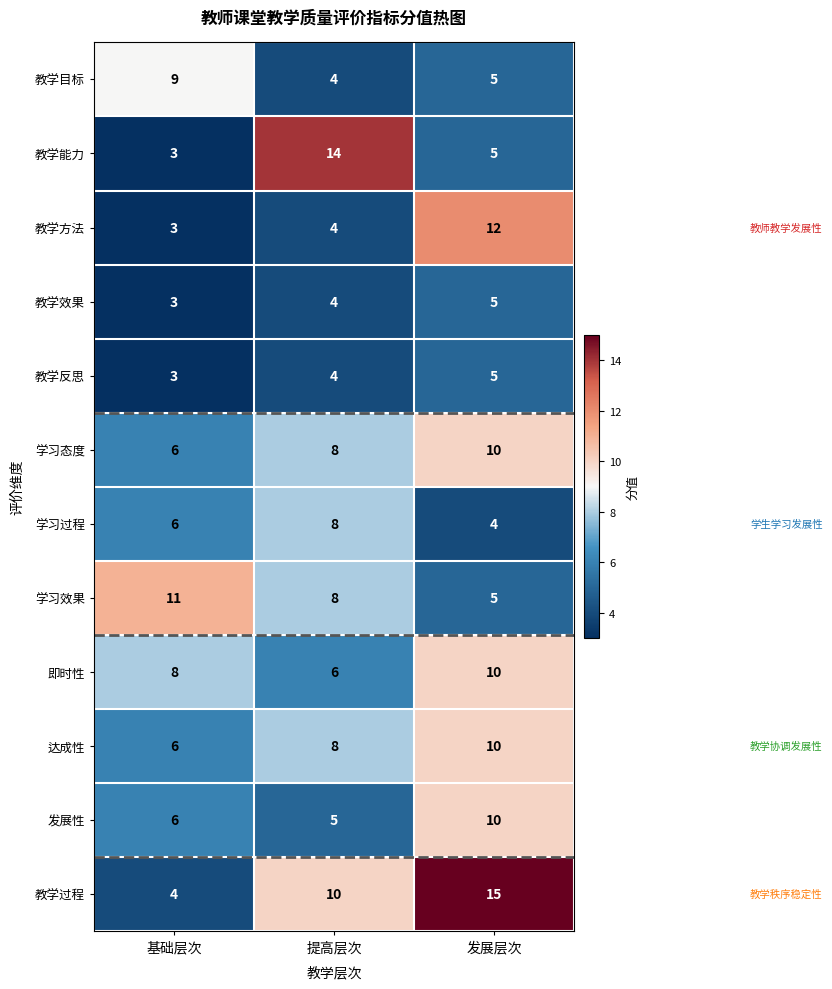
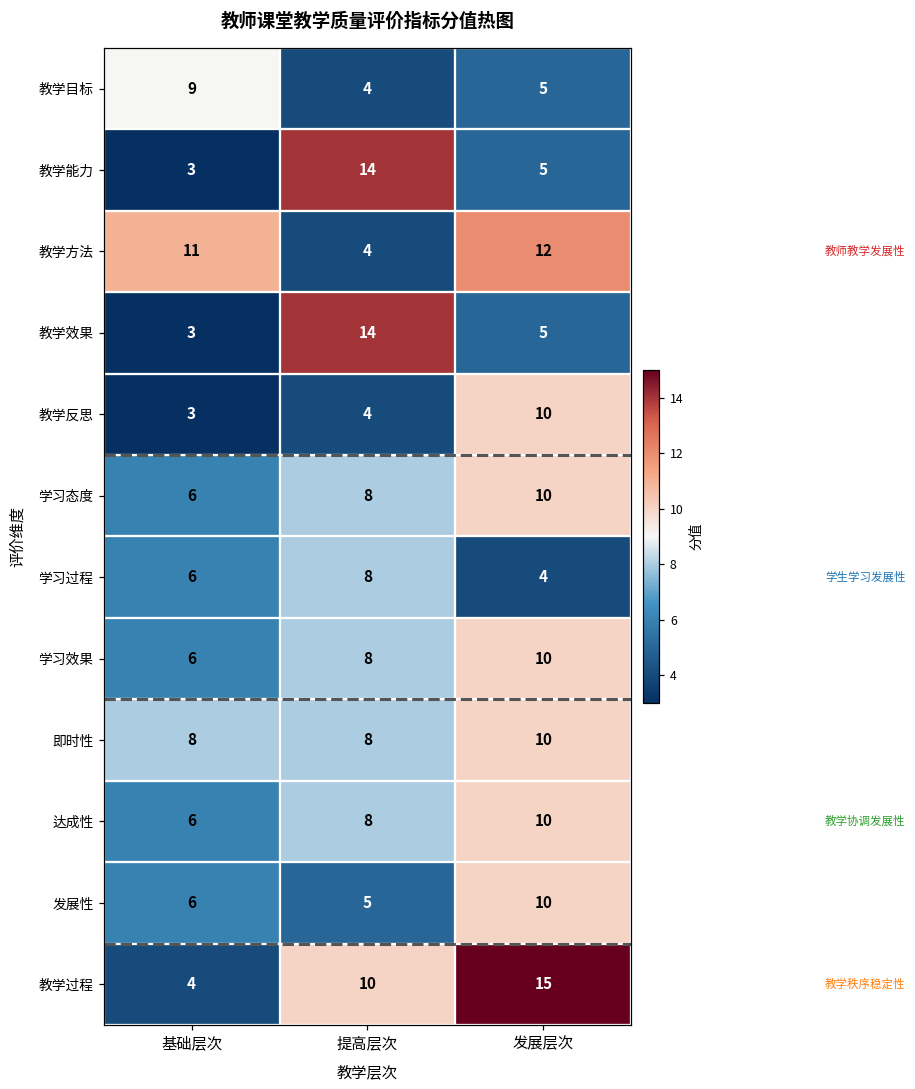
  {
    "教学目标": {
      "基础层次": 9,
      "提高层次": 4,
      "发展层次": 5
    },
    "教学能力": {
      "基础层次": 3,
      "提高层次": 14,
      "发展层次": 5
    },
    "教学方法": {
-     "基础层次": 3,
+     "基础层次": 11,
      "提高层次": 4,
      "发展层次": 12
    },
    "教学效果": {
      "基础层次": 3,
-     "提高层次": 4,
+     "提高层次": 14,
      "发展层次": 5
    },
    "教学反思": {
      "基础层次": 3,
      "提高层次": 4,
-     "发展层次": 5
+     "发展层次": 10
    },
    "学习态度": {
      "基础层次": 6,
      "提高层次": 8,
      "发展层次": 10
    },
    "学习过程": {
      "基础层次": 6,
      "提高层次": 8,
      "发展层次": 4
    },
    "学习效果": {
-     "基础层次": 11,
+     "基础层次": 6,
      "提高层次": 8,
-     "发展层次": 5
+     "发展层次": 10
    },
    "即时性": {
      "基础层次": 8,
-     "提高层次": 6,
+     "提高层次": 8,
      "发展层次": 10
    },
    "达成性": {
      "基础层次": 6,
      "提高层次": 8,
      "发展层次": 10
    },
    "发展性": {
      "基础层次": 6,
      "提高层次": 5,
      "发展层次": 10
    },
    "教学过程": {
      "基础层次": 4,
      "提高层次": 10,
      "发展层次": 15
    }
  }
